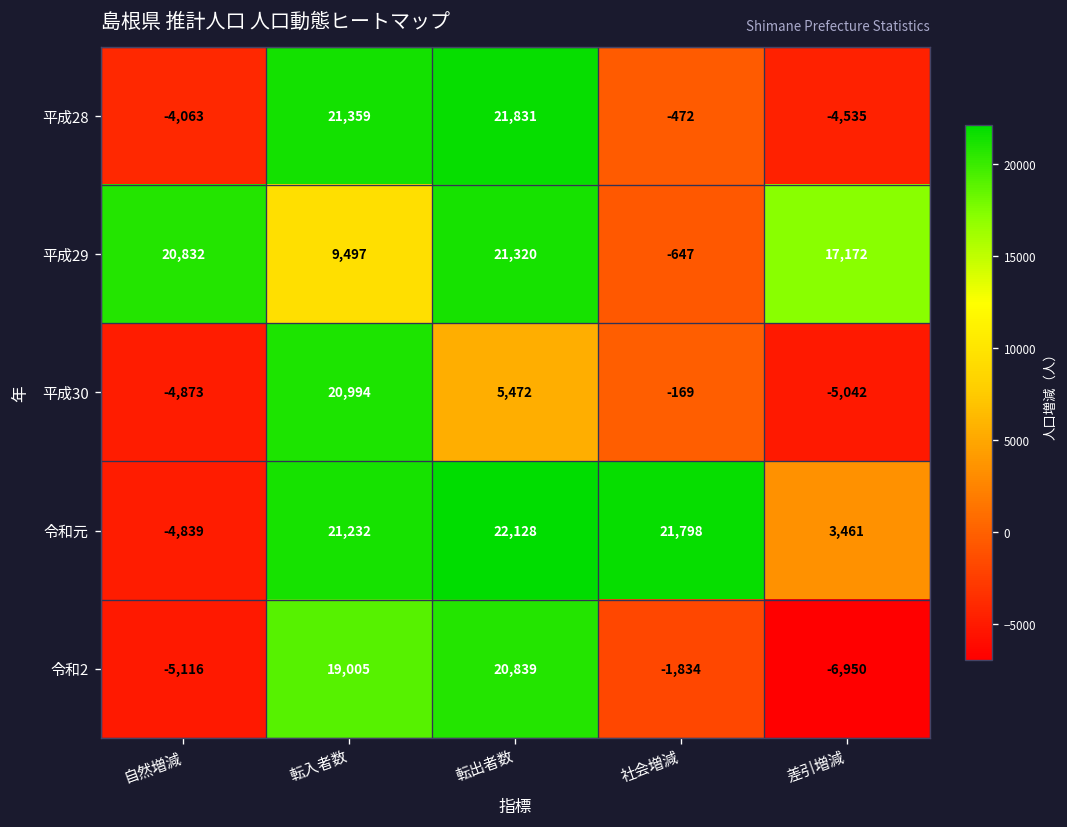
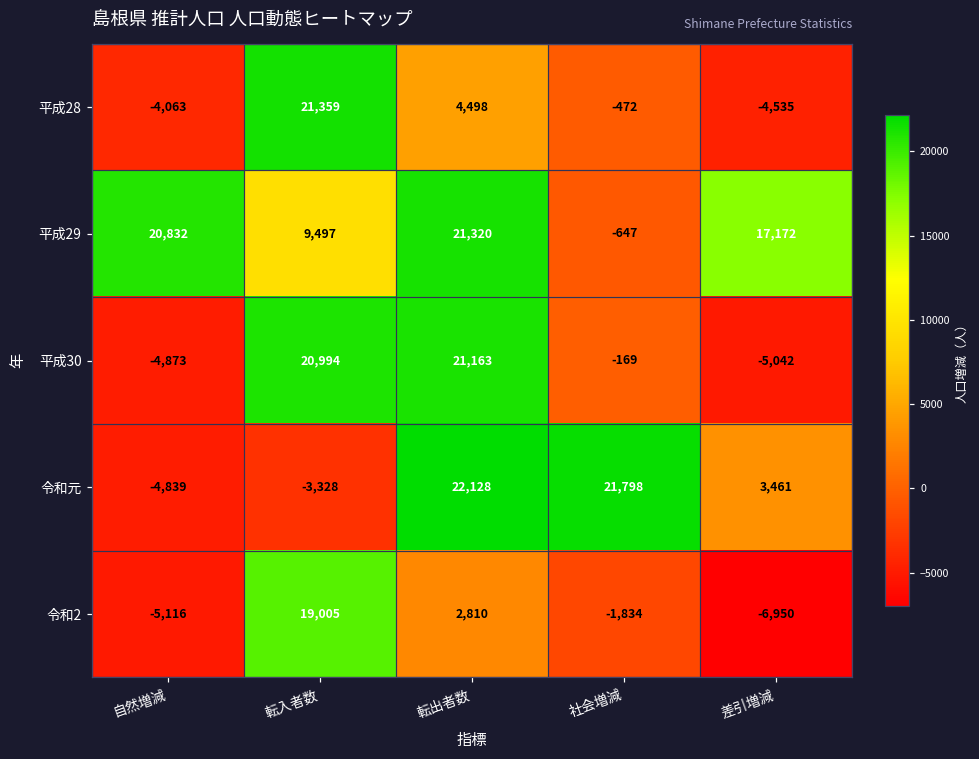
  {
    "平成28": {
      "自然増減": "-4,063",
      "転入者数": "21,359",
-     "転出者数": "21,831",
+     "転出者数": "4,498",
      "社会増減": "-472",
      "差引増減": "-4,535"
    },
    "平成29": {
      "自然増減": "20,832",
      "転入者数": "9,497",
      "転出者数": "21,320",
      "社会増減": "-647",
      "差引増減": "17,172"
    },
    "平成30": {
      "自然増減": "-4,873",
      "転入者数": "20,994",
-     "転出者数": "5,472",
+     "転出者数": "21,163",
      "社会増減": "-169",
      "差引増減": "-5,042"
    },
    "令和元": {
      "自然増減": "-4,839",
-     "転入者数": "21,232",
+     "転入者数": "-3,328",
      "転出者数": "22,128",
      "社会増減": "21,798",
      "差引増減": "3,461"
    },
    "令和2": {
      "自然増減": "-5,116",
      "転入者数": "19,005",
-     "転出者数": "20,839",
+     "転出者数": "2,810",
      "社会増減": "-1,834",
      "差引増減": "-6,950"
    }
  }
